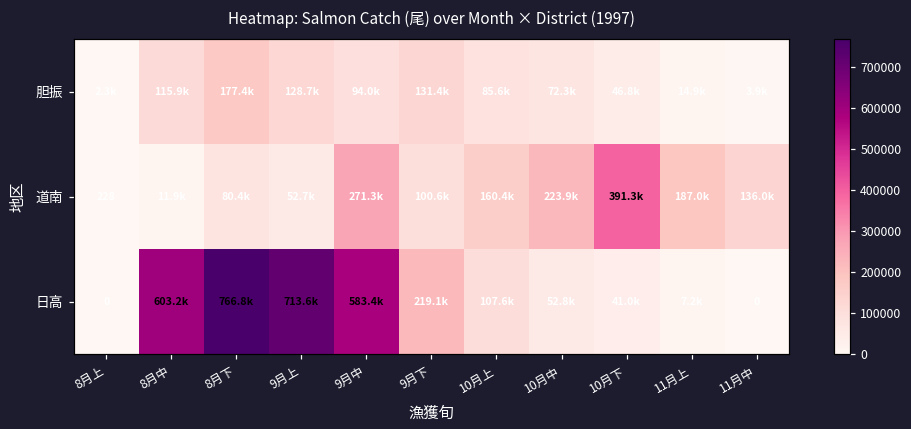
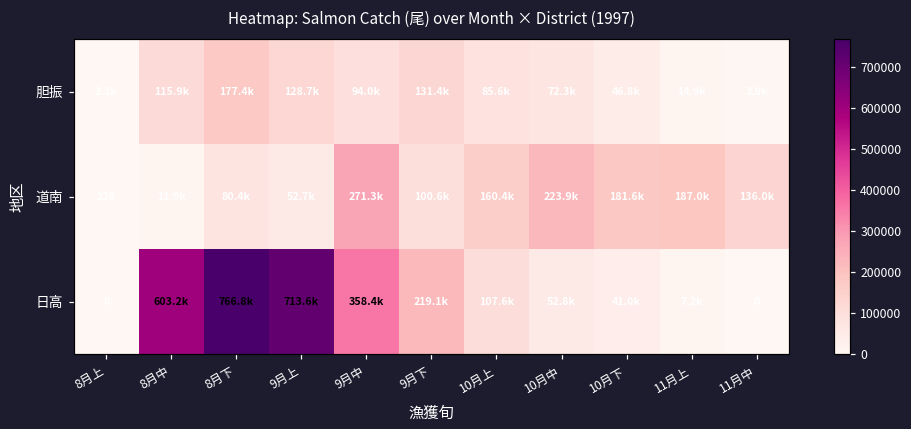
  {
    "胆振": {
      "8月下": "177.4k"
    },
    "道南": {
      "9月中": "271.3k",
      "10月上": "160.4k",
      "10月中": "223.9k",
-     "10月下": "391.3k",
+     "10月下": "181.6k",
      "11月上": "187.0k"
    },
    "日高": {
      "8月中": "603.2k",
      "8月下": "766.8k",
      "9月上": "713.6k",
-     "9月中": "583.4k",
+     "9月中": "358.4k",
      "9月下": "219.1k"
    }
  }
